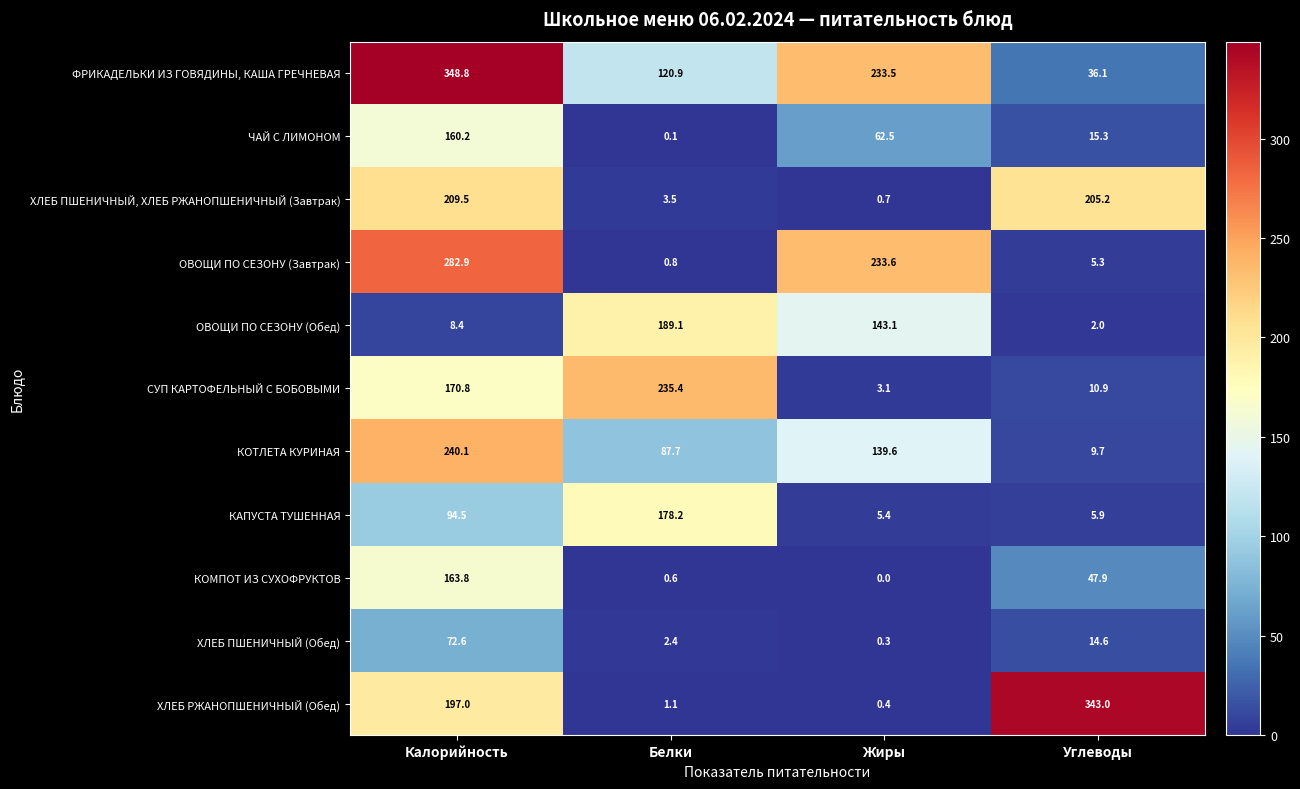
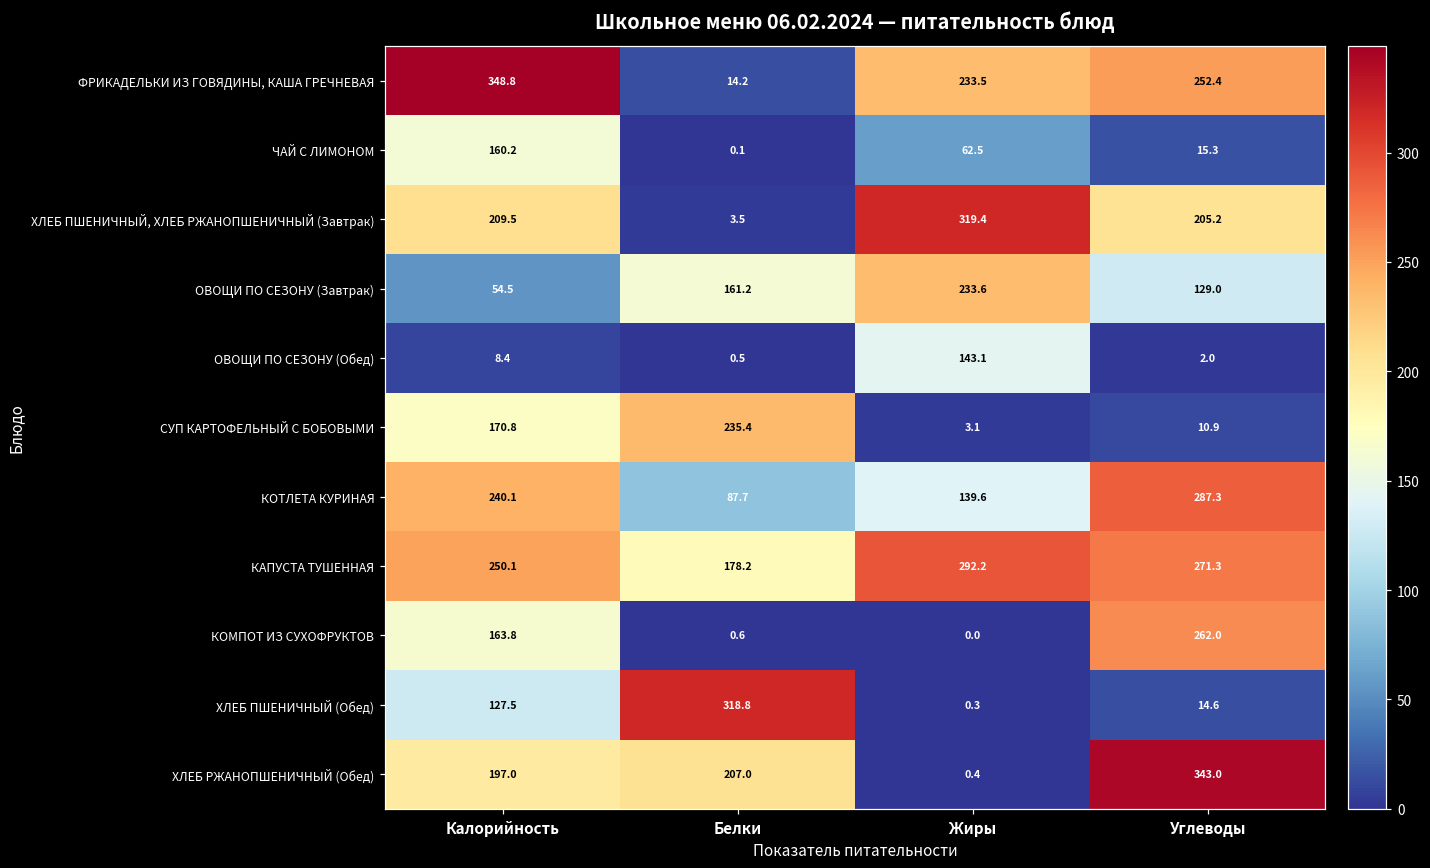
  {
    "ФРИКАДЕЛЬКИ ИЗ ГОВЯДИНЫ, КАША ГРЕЧНЕВАЯ": {
      "Калорийность": 348.8,
-     "Белки": 120.9,
+     "Белки": 14.2,
      "Жиры": 233.5,
-     "Углеводы": 36.1
+     "Углеводы": 252.4
    },
    "ЧАЙ С ЛИМОНОМ": {
      "Калорийность": 160.2,
      "Белки": 0.1,
      "Жиры": 62.5,
      "Углеводы": 15.3
    },
    "ХЛЕБ ПШЕНИЧНЫЙ, ХЛЕБ РЖАНОПШЕНИЧНЫЙ (Завтрак)": {
      "Калорийность": 209.5,
      "Белки": 3.5,
-     "Жиры": 0.7,
+     "Жиры": 319.4,
      "Углеводы": 205.2
    },
    "ОВОЩИ ПО СЕЗОНУ (Завтрак)": {
-     "Калорийность": 282.9,
-     "Белки": 0.8,
+     "Калорийность": 54.5,
+     "Белки": 161.2,
      "Жиры": 233.6,
-     "Углеводы": 5.3
+     "Углеводы": 129.0
    },
    "ОВОЩИ ПО СЕЗОНУ (Обед)": {
      "Калорийность": 8.4,
-     "Белки": 189.1,
+     "Белки": 0.5,
      "Жиры": 143.1,
      "Углеводы": 2.0
    },
    "СУП КАРТОФЕЛЬНЫЙ С БОБОВЫМИ": {
      "Калорийность": 170.8,
      "Белки": 235.4,
      "Жиры": 3.1,
      "Углеводы": 10.9
    },
    "КОТЛЕТА КУРИНАЯ": {
      "Калорийность": 240.1,
      "Белки": 87.7,
      "Жиры": 139.6,
-     "Углеводы": 9.7
+     "Углеводы": 287.3
    },
    "КАПУСТА ТУШЕННАЯ": {
-     "Калорийность": 94.5,
+     "Калорийность": 250.1,
      "Белки": 178.2,
-     "Жиры": 5.4,
-     "Углеводы": 5.9
+     "Жиры": 292.2,
+     "Углеводы": 271.3
    },
    "КОМПОТ ИЗ СУХОФРУКТОВ": {
      "Калорийность": 163.8,
      "Белки": 0.6,
      "Жиры": 0.0,
-     "Углеводы": 47.9
+     "Углеводы": 262.0
    },
    "ХЛЕБ ПШЕНИЧНЫЙ (Обед)": {
-     "Калорийность": 72.6,
-     "Белки": 2.4,
+     "Калорийность": 127.5,
+     "Белки": 318.8,
      "Жиры": 0.3,
      "Углеводы": 14.6
    },
    "ХЛЕБ РЖАНОПШЕНИЧНЫЙ (Обед)": {
      "Калорийность": 197.0,
-     "Белки": 1.1,
+     "Белки": 207.0,
      "Жиры": 0.4,
      "Углеводы": 343.0
    }
  }
